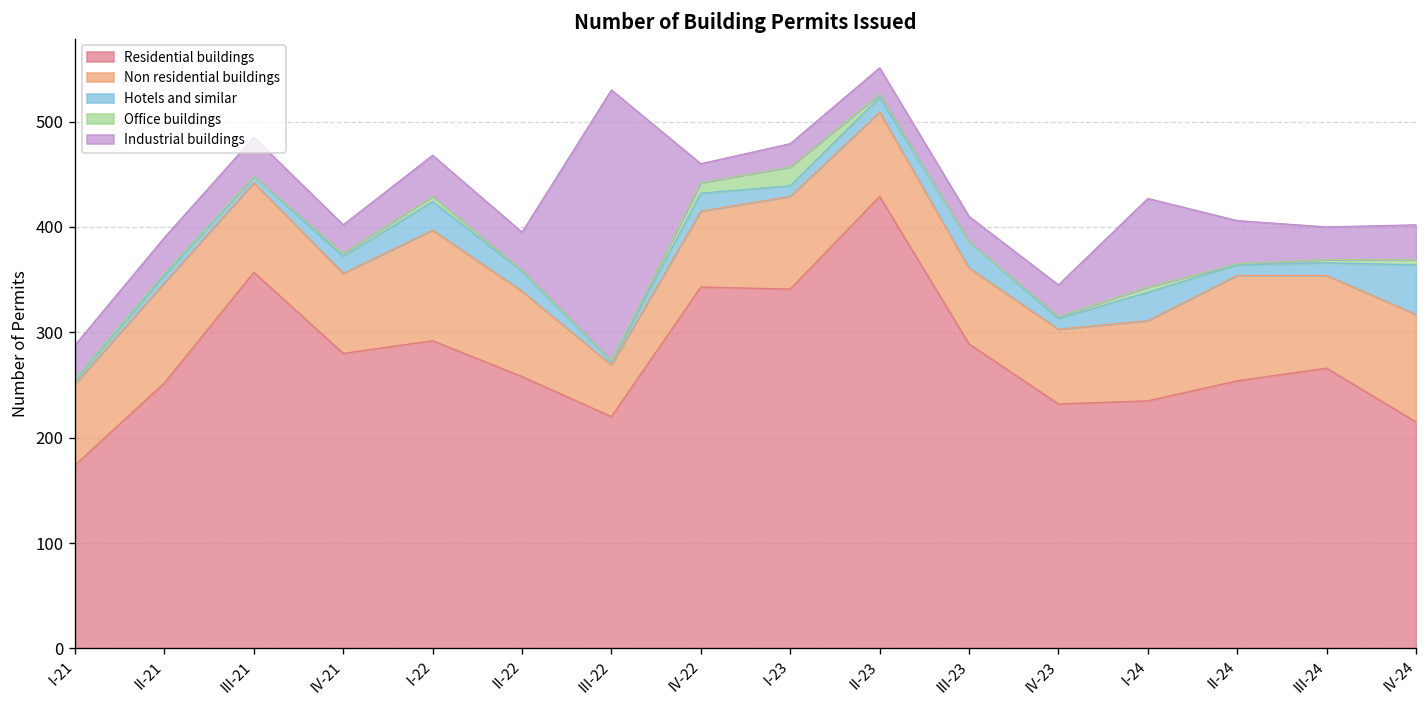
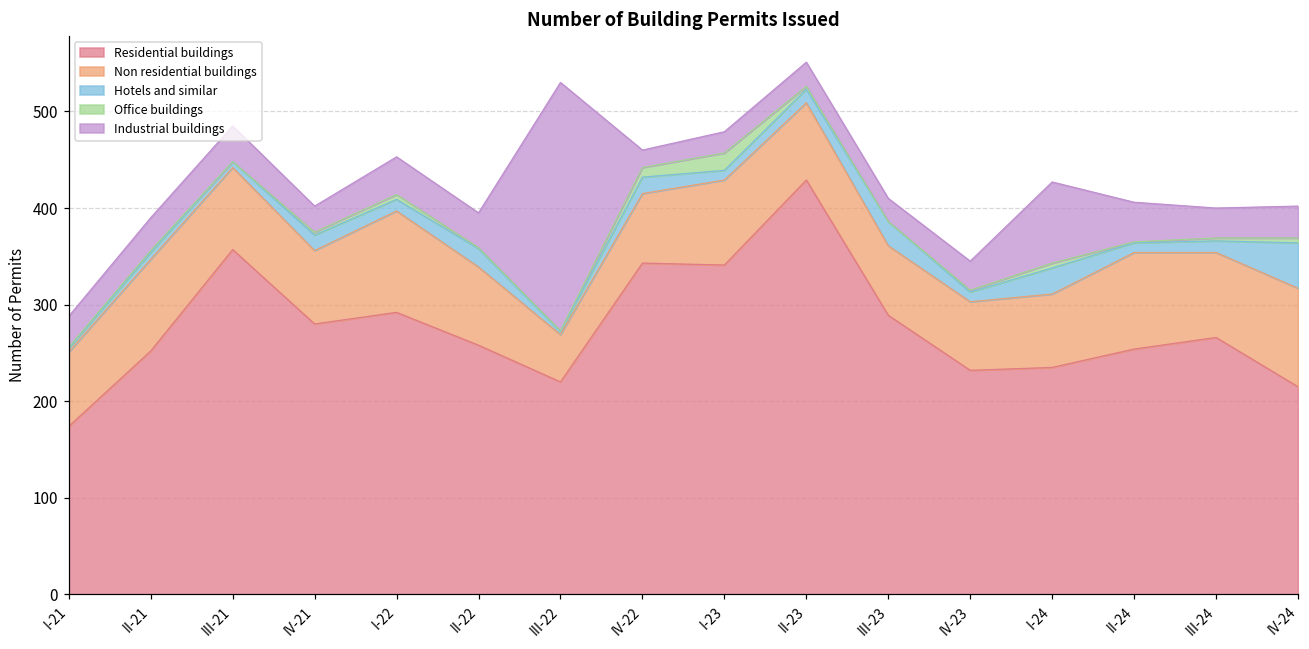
  {
    "Hotels and similar": {
      "IV-21": 20,
-     "I-22": 30,
+     "I-22": 10,
      "IV-22": 20,
      "I-23": 10,
      "II-23": 10,
      "I-24": 30,
      "III-24": 10,
      "IV-24": 50
    },
    "Office buildings": {
      "IV-21": 0,
      "I-22": 10,
      "IV-22": 10,
      "I-23": 20,
      "II-23": 0,
      "I-24": 10,
      "III-24": 0,
      "IV-24": 10
    },
    "Industrial buildings": {
      "I-21": 30,
      "II-21": 30,
      "IV-21": 30,
      "I-22": 40,
      "II-22": 40,
      "III-22": 260,
      "IV-22": 20,
      "I-23": 20,
      "II-23": 30,
      "III-23": 20,
      "IV-23": 30,
      "I-24": 80,
      "II-24": 40,
      "III-24": 30,
      "IV-24": 30
    }
  }
